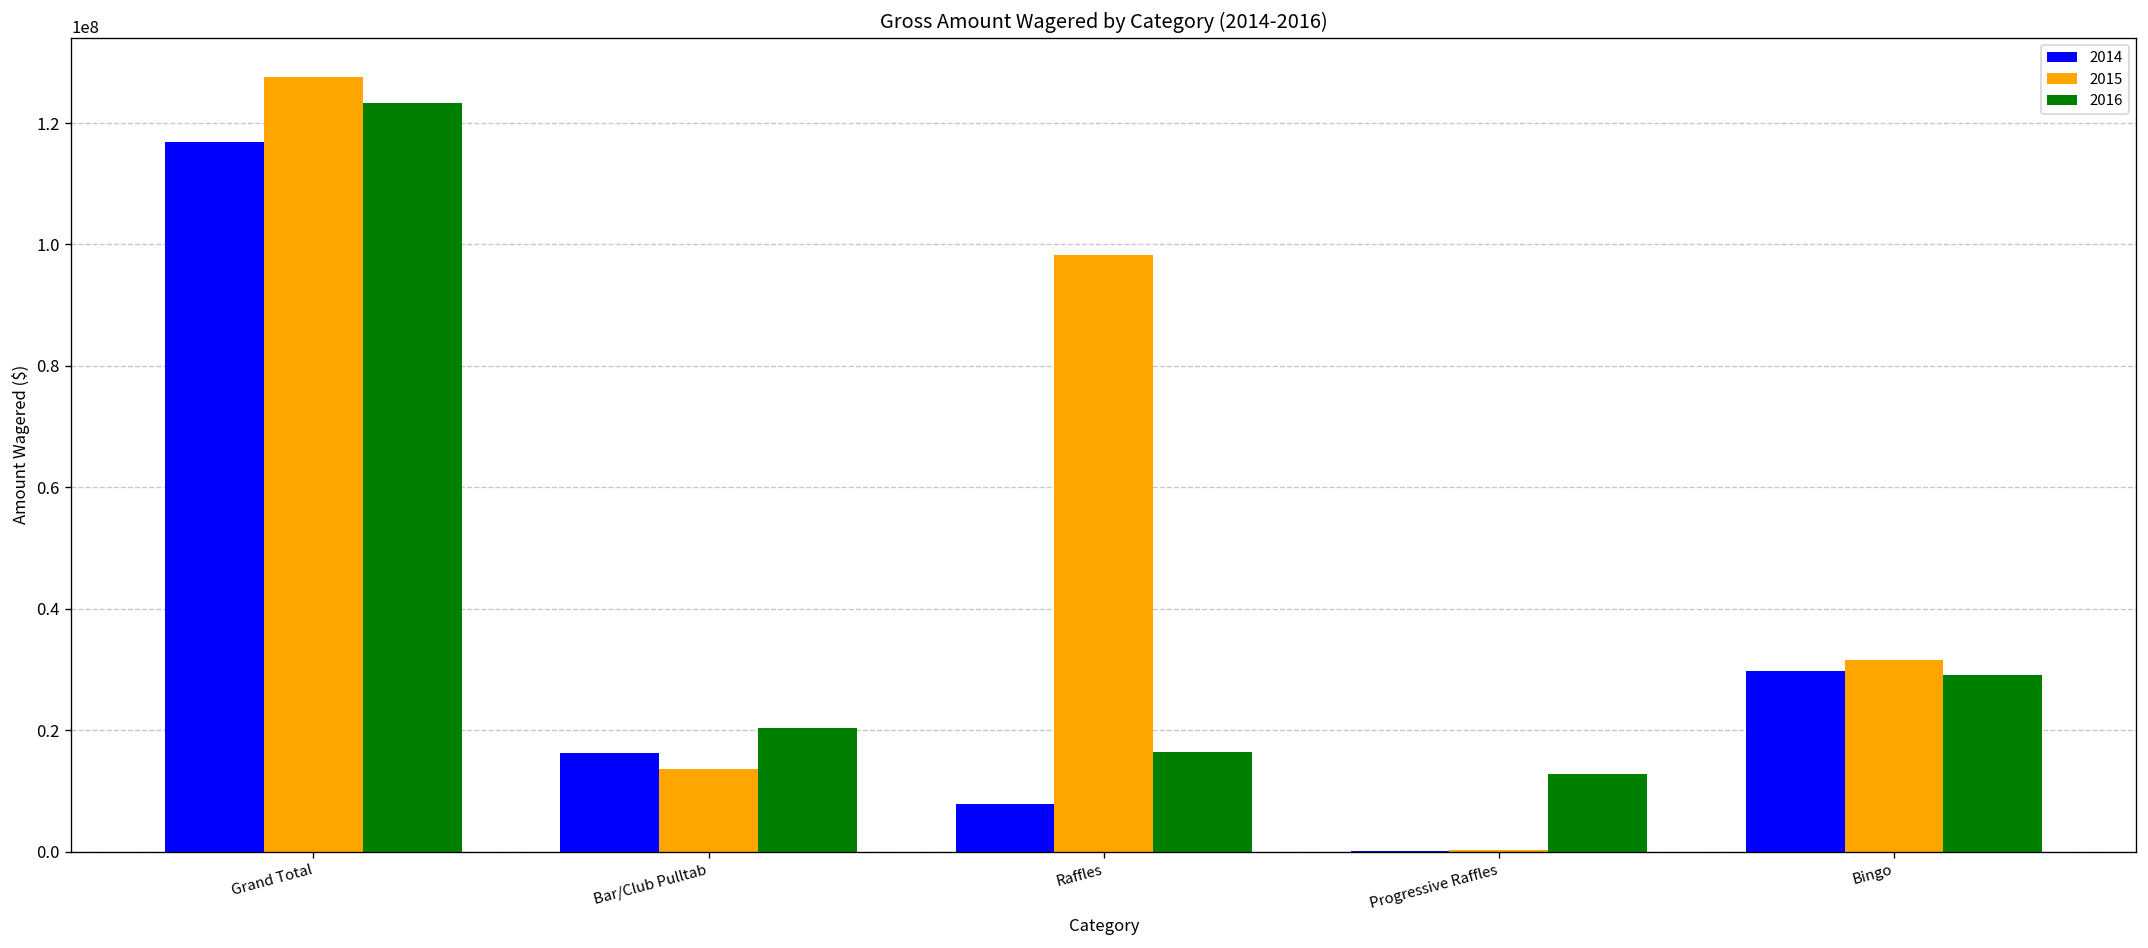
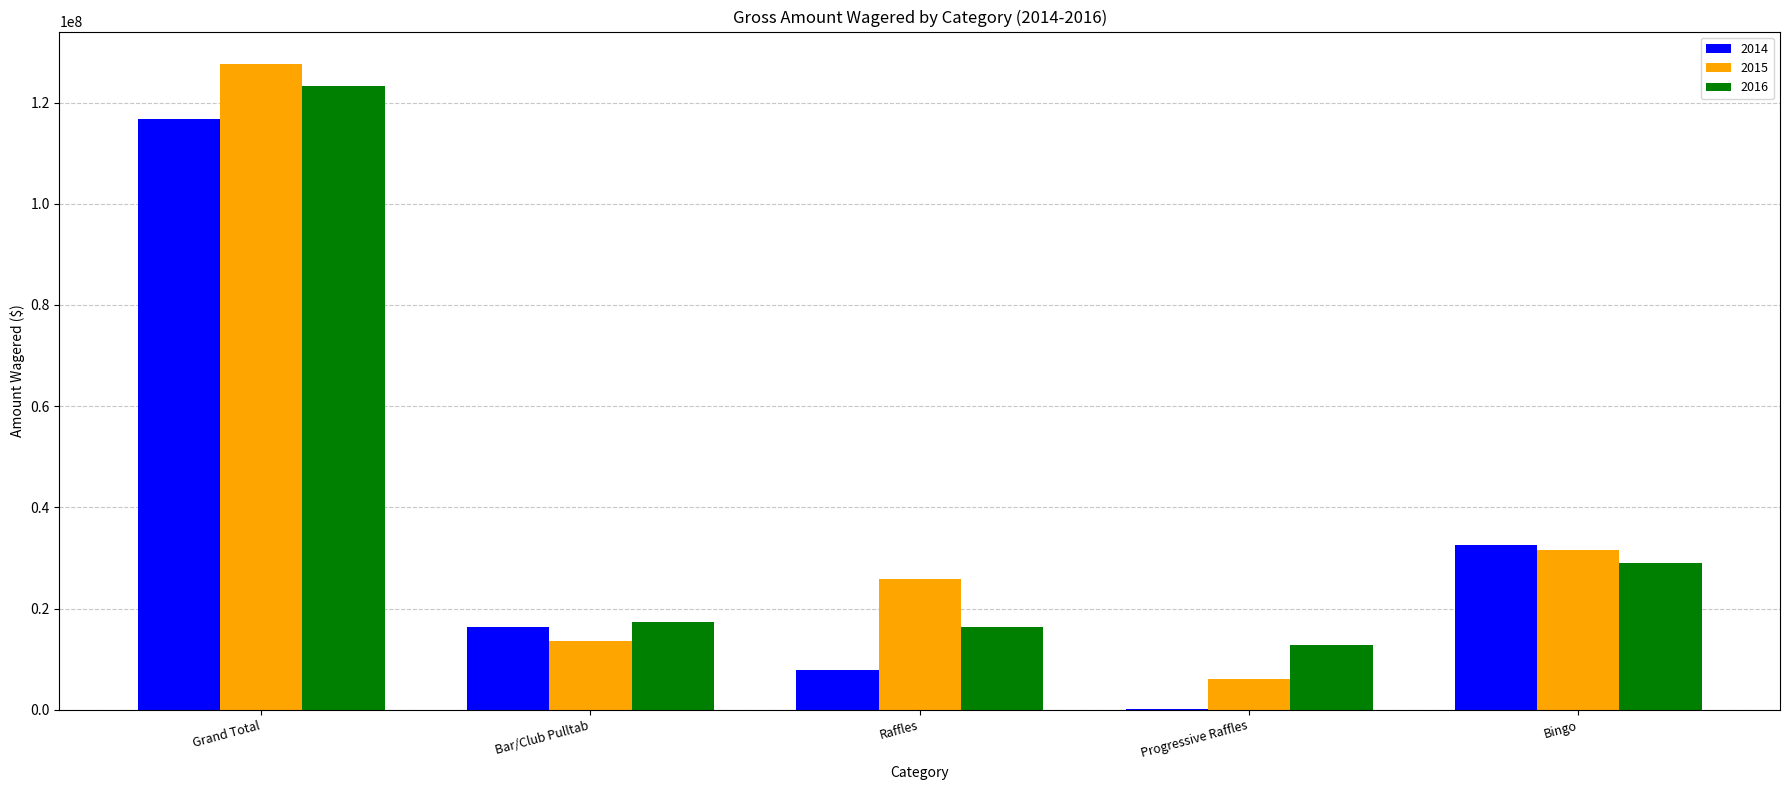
  {
    "2014": {
      "Grand Total": 117000000,
      "Bar/Club Pulltab": 16000000,
      "Raffles": 8000000,
-     "Bingo": 30000000
+     "Bingo": 33000000
    },
    "2015": {
      "Grand Total": 128000000,
      "Bar/Club Pulltab": 14000000,
-     "Raffles": 98000000,
-     "Progressive Raffles": 0,
+     "Raffles": 26000000,
+     "Progressive Raffles": 6000000,
      "Bingo": 32000000
    },
    "2016": {
      "Grand Total": 123000000,
-     "Bar/Club Pulltab": 20000000,
+     "Bar/Club Pulltab": 17000000,
      "Raffles": 16000000,
      "Progressive Raffles": 13000000,
      "Bingo": 29000000
    }
  }
